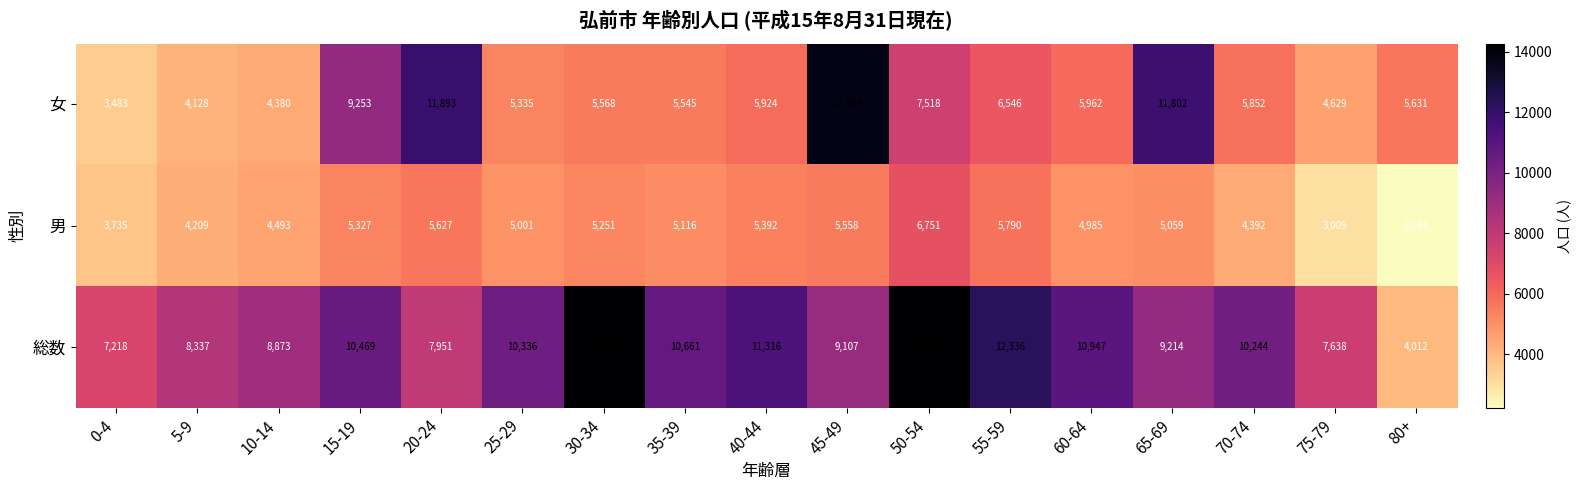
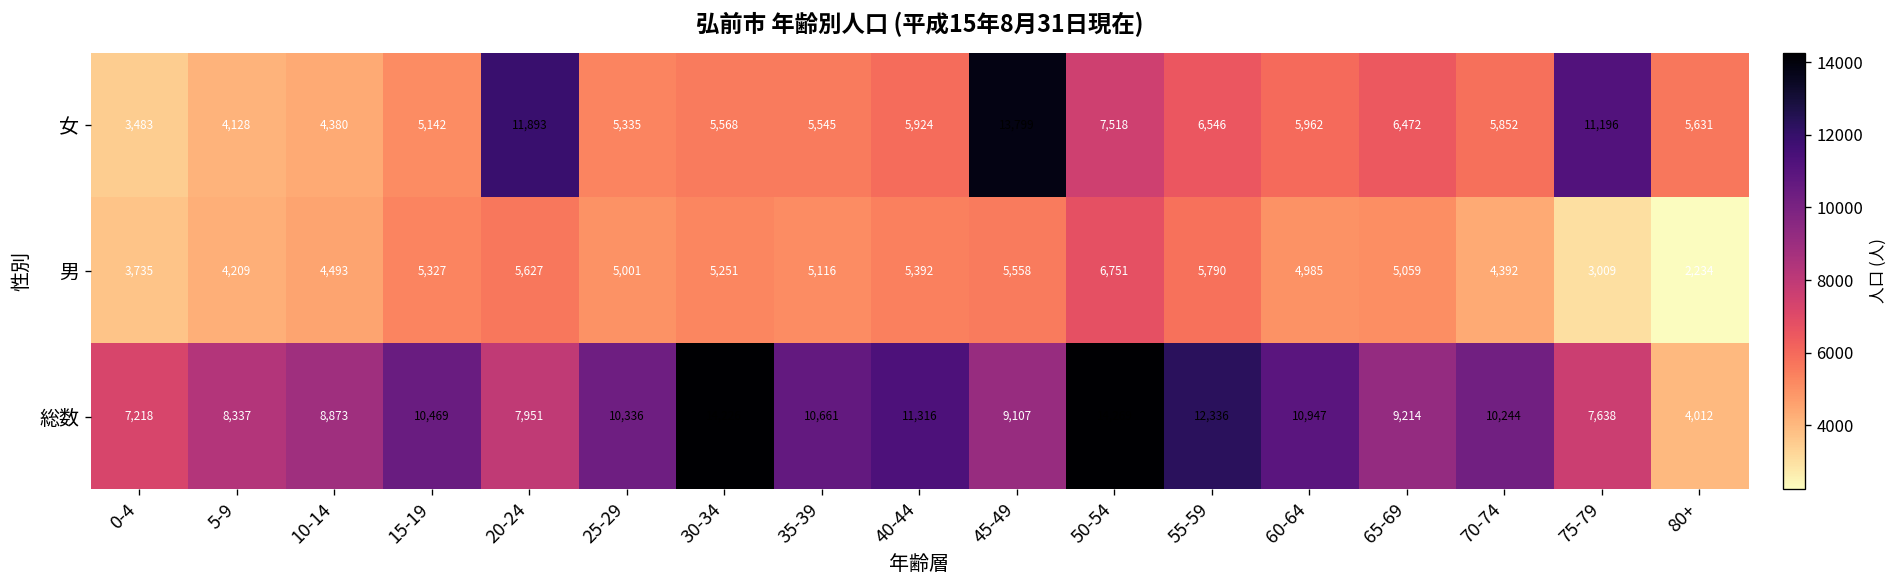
  {
    "女": {
      "0-4": "3,483",
      "5-9": "4,128",
      "10-14": "4,380",
-     "15-19": "9,253",
+     "15-19": "5,142",
      "20-24": "11,893",
      "25-29": "5,335",
      "30-34": "5,568",
      "35-39": "5,545",
      "40-44": "5,924",
      "50-54": "7,518",
      "55-59": "6,546",
      "60-64": "5,962",
-     "65-69": "11,802",
+     "65-69": "6,472",
      "70-74": "5,852",
-     "75-79": "4,629",
+     "75-79": "11,196",
      "80+": "5,631"
    },
    "男": {
      "0-4": "3,735",
      "5-9": "4,209",
      "10-14": "4,493",
      "15-19": "5,327",
      "20-24": "5,627",
      "25-29": "5,001",
      "30-34": "5,251",
      "35-39": "5,116",
      "40-44": "5,392",
      "45-49": "5,558",
      "50-54": "6,751",
      "55-59": "5,790",
      "60-64": "4,985",
      "65-69": "5,059",
      "70-74": "4,392",
      "75-79": "3,009",
      "80+": "2,234"
    },
    "総数": {
      "0-4": "7,218",
      "5-9": "8,337",
      "10-14": "8,873",
      "15-19": "10,469",
      "20-24": "7,951",
      "25-29": "10,336",
      "35-39": "10,661",
      "40-44": "11,316",
      "45-49": "9,107",
      "55-59": "12,336",
      "60-64": "10,947",
      "65-69": "9,214",
      "70-74": "10,244",
      "75-79": "7,638",
      "80+": "4,012"
    }
  }
